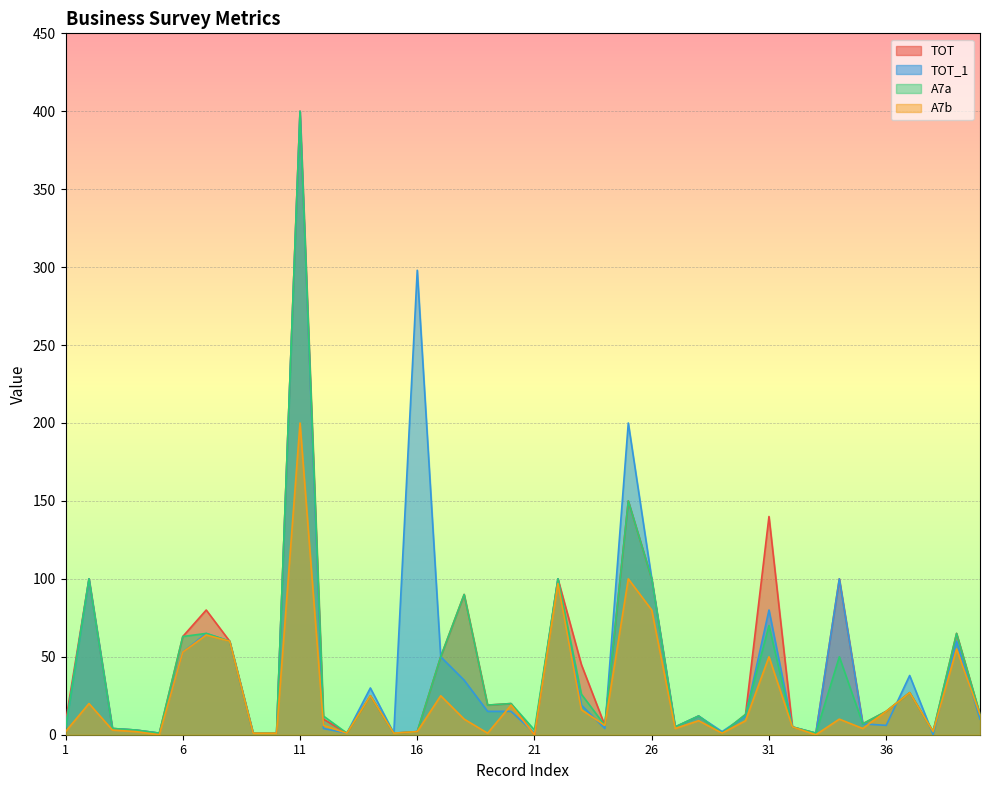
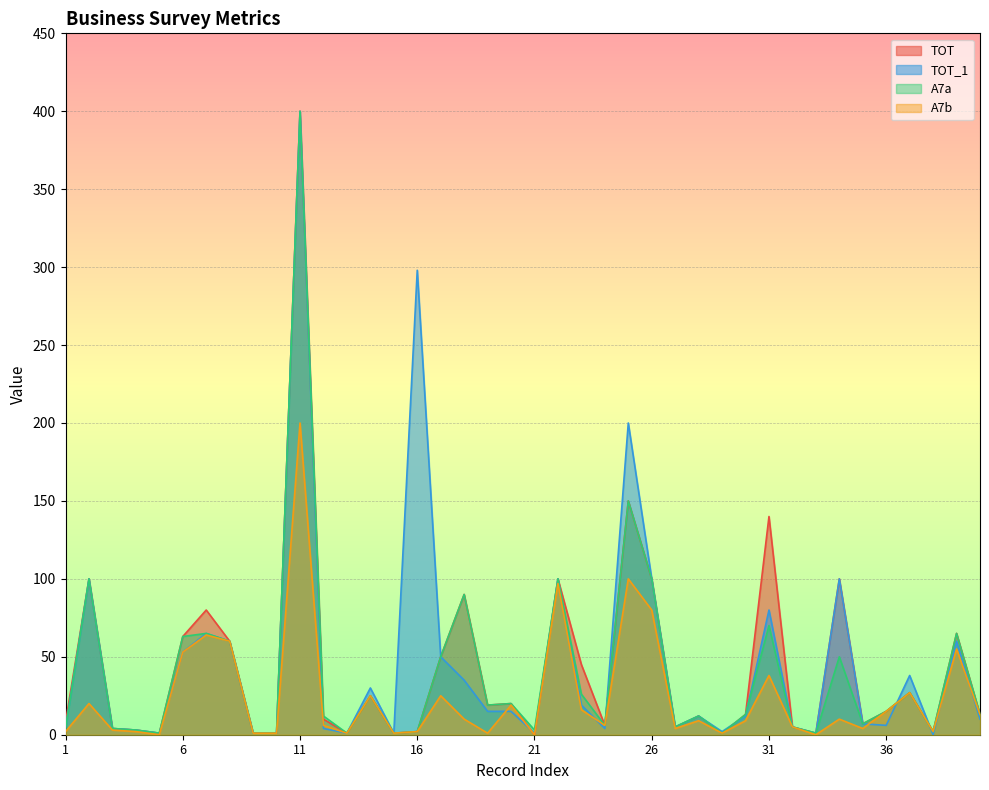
  {
    "TOT": {
      "1": 8,
      "31": 140
    },
    "TOT_1": {
      "16": 298,
      "31": 80,
      "36": 6
    },
    "A7a": {
      "21": 3,
      "31": 70
    },
    "A7b": {
      "1": 2,
      "11": 200,
      "26": 80,
-     "31": 50
+     "31": 38
    }
  }
